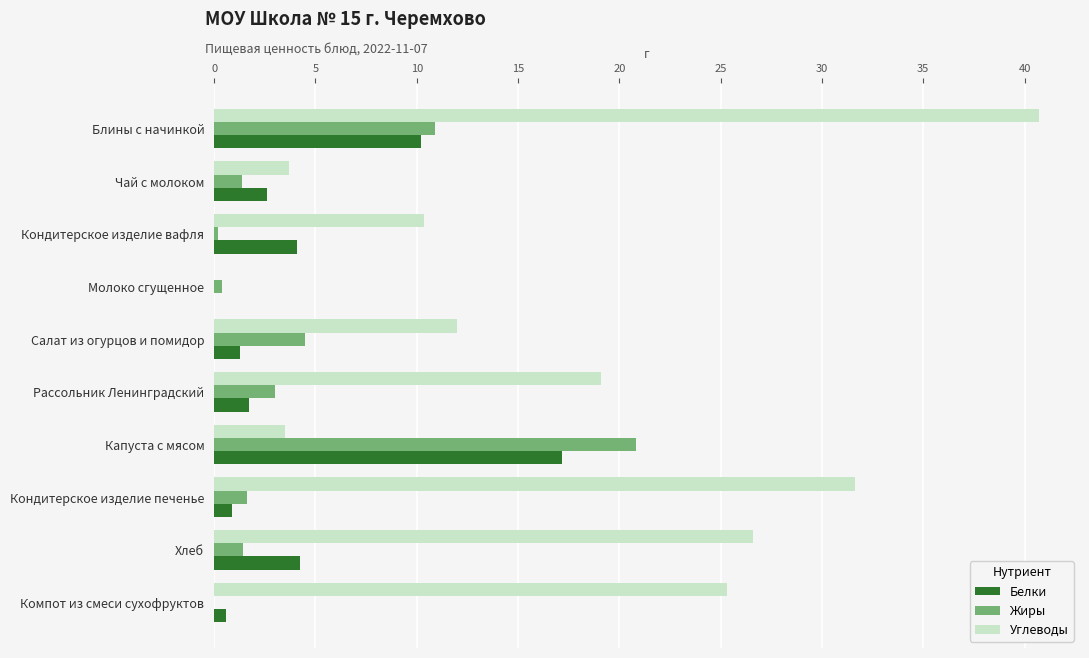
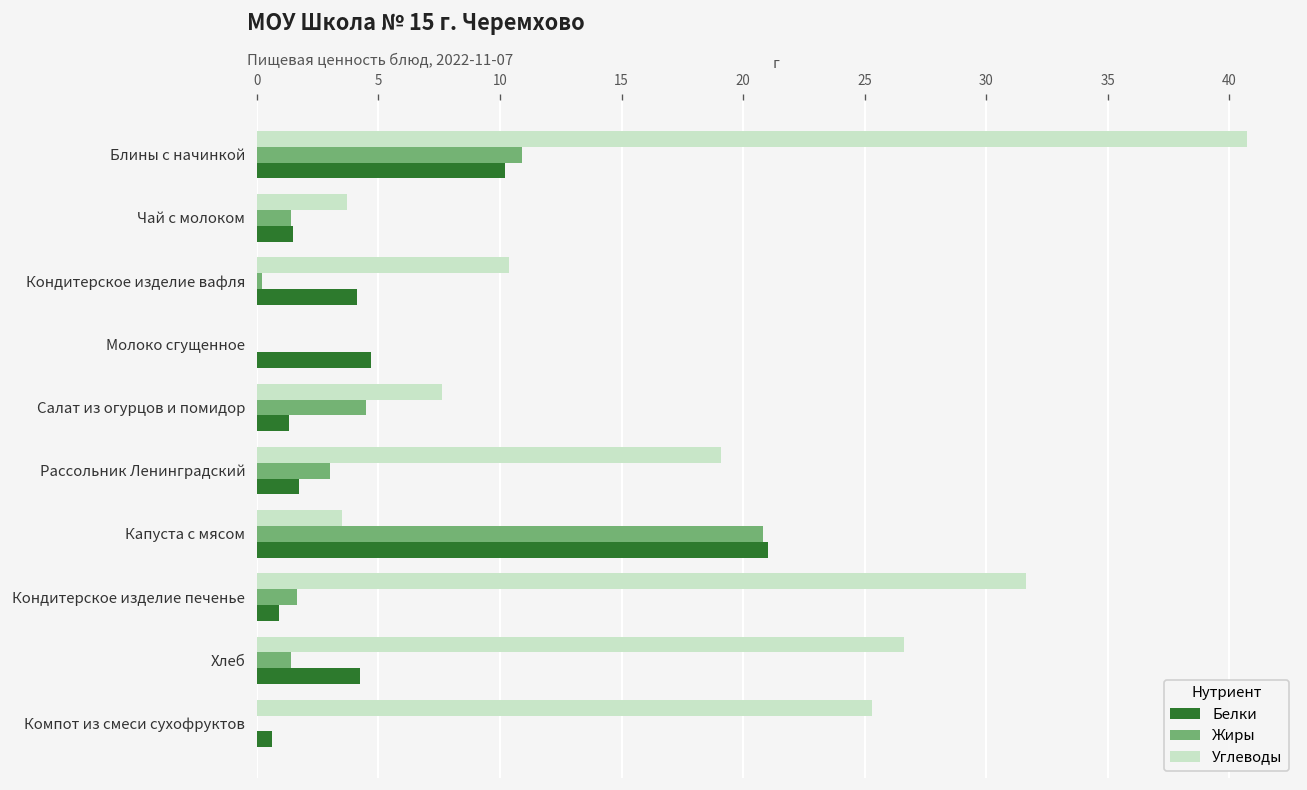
  {
    "Белки": {
      "Блины с начинкой": 10.2,
-     "Чай с молоком": 2.6,
+     "Чай с молоком": 1.5,
      "Кондитерское изделие вафля": 4.1,
-     "Молоко сгущенное": 0.0,
+     "Молоко сгущенное": 4.7,
      "Салат из огурцов и помидор": 1.3,
      "Рассольник Ленинградский": 1.7,
-     "Капуста с мясом": 17.2,
+     "Капуста с мясом": 21.0,
      "Кондитерское изделие печенье": 0.9,
      "Хлеб": 4.2,
      "Компот из смеси сухофруктов": 0.6
    },
    "Жиры": {
      "Блины с начинкой": 10.9,
      "Чай с молоком": 1.4,
      "Кондитерское изделие вафля": 0.2,
-     "Молоко сгущенное": 0.4,
+     "Молоко сгущенное": 0.0,
      "Салат из огурцов и помидор": 4.5,
      "Рассольник Ленинградский": 3.0,
      "Капуста с мясом": 20.8,
      "Кондитерское изделие печенье": 1.6,
      "Хлеб": 1.4,
      "Компот из смеси сухофруктов": 0.0
    },
    "Углеводы": {
      "Блины с начинкой": 40.7,
      "Чай с молоком": 3.7,
      "Кондитерское изделие вафля": 10.4,
      "Молоко сгущенное": 0.0,
-     "Салат из огурцов и помидор": 12.0,
+     "Салат из огурцов и помидор": 7.6,
      "Рассольник Ленинградский": 19.1,
      "Капуста с мясом": 3.5,
      "Кондитерское изделие печенье": 31.6,
      "Хлеб": 26.6,
      "Компот из смеси сухофруктов": 25.3
    }
  }
